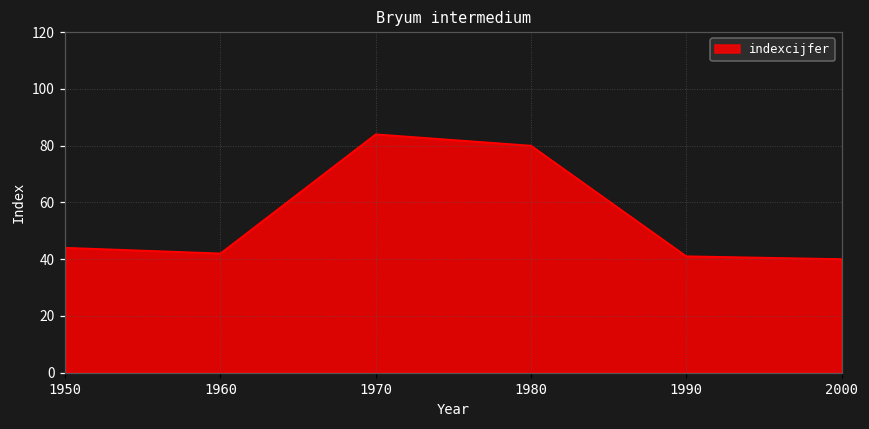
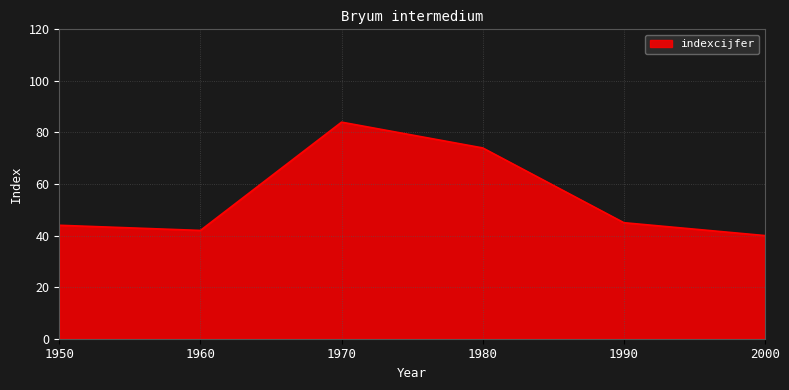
  {
    "1950": 44,
    "1960": 42,
    "1970": 84,
-   "1980": 80,
-   "1990": 41,
+   "1980": 74,
+   "1990": 45,
    "2000": 40
  }
